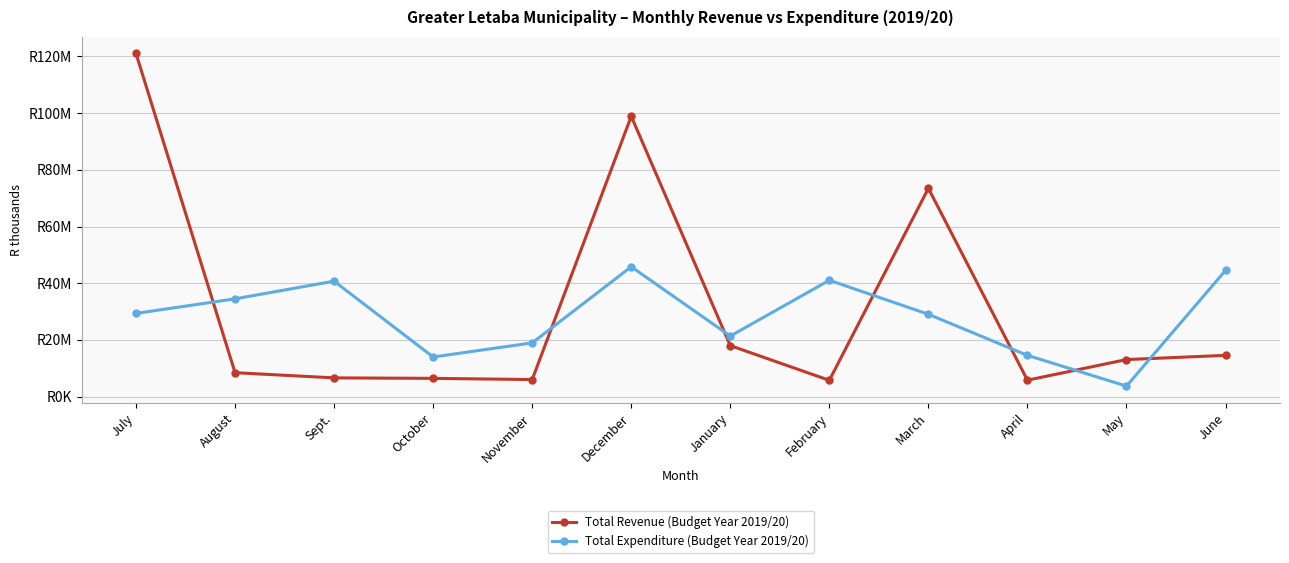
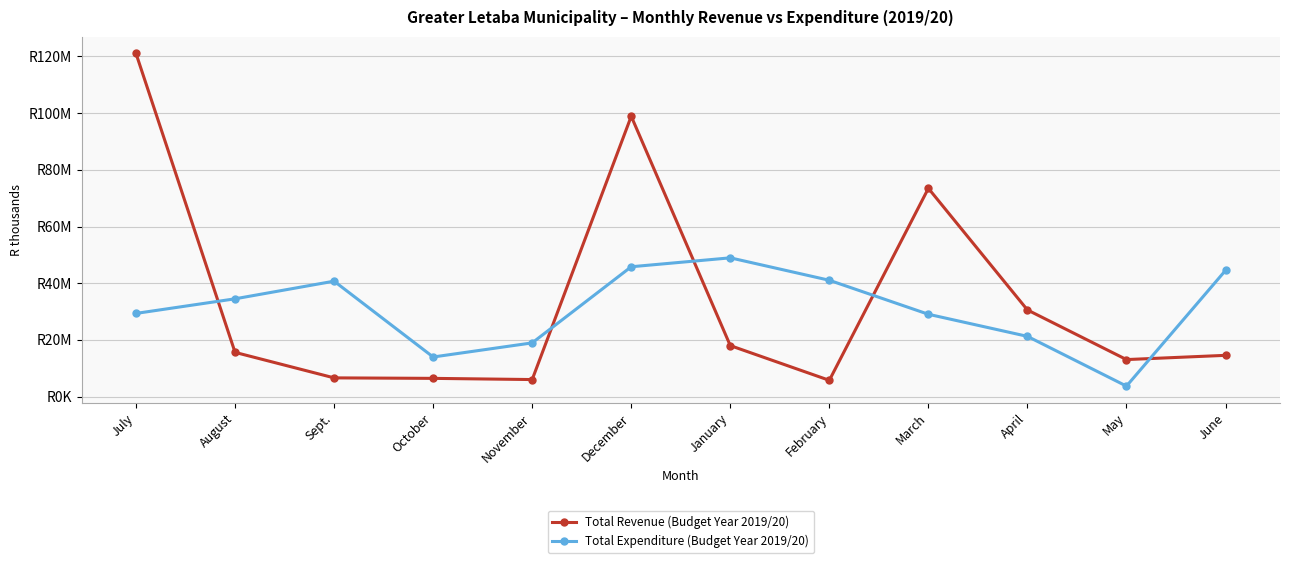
  {
    "Total Revenue (Budget Year 2019/20)": {
      "July": "R121000000",
-     "August": "R8000000",
+     "August": "R16000000",
      "Sept.": "R7000000",
      "October": "R6000000",
      "November": "R6000000",
      "December": "R99000000",
      "January": "R18000000",
      "February": "R6000000",
      "March": "R73000000",
-     "April": "R6000000",
+     "April": "R31000000",
      "May": "R13000000",
      "June": "R15000000"
    },
    "Total Expenditure (Budget Year 2019/20)": {
      "July": "R29000000",
      "August": "R34000000",
      "Sept.": "R41000000",
      "October": "R14000000",
      "November": "R19000000",
      "December": "R46000000",
-     "January": "R21000000",
+     "January": "R49000000",
      "February": "R41000000",
      "March": "R29000000",
-     "April": "R15000000",
+     "April": "R21000000",
      "May": "R4000000",
      "June": "R45000000"
    }
  }
